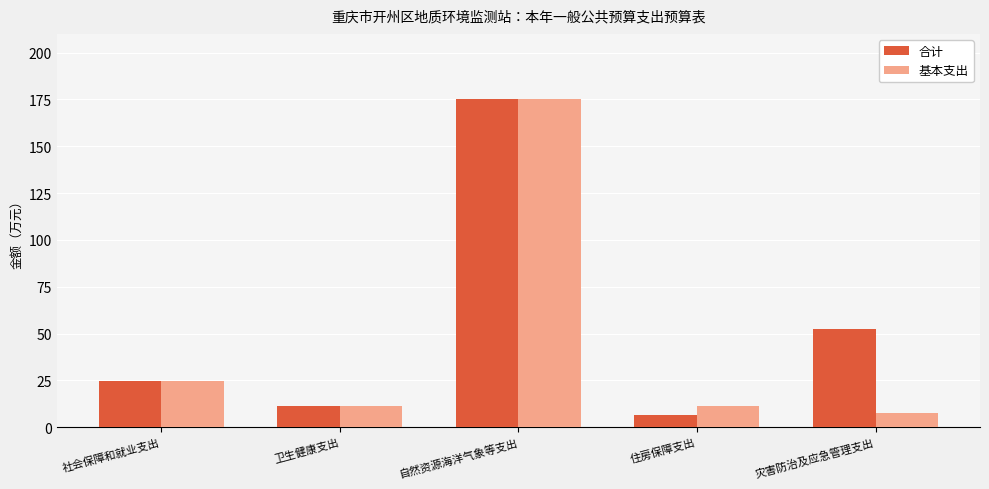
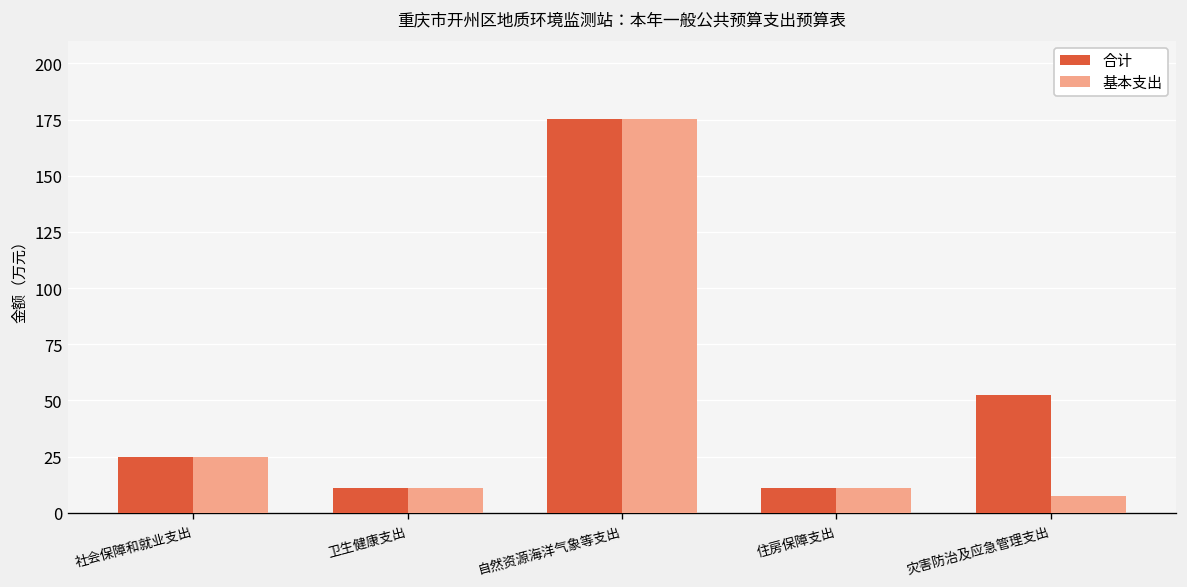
  {
    "合计": {
      "社会保障和就业支出": 25,
      "卫生健康支出": 11,
      "自然资源海洋气象等支出": 175,
-     "住房保障支出": 6,
+     "住房保障支出": 11,
      "灾害防治及应急管理支出": 52
    },
    "基本支出": {
      "社会保障和就业支出": 25,
      "卫生健康支出": 11,
      "自然资源海洋气象等支出": 175,
      "住房保障支出": 11,
      "灾害防治及应急管理支出": 7
    }
  }
